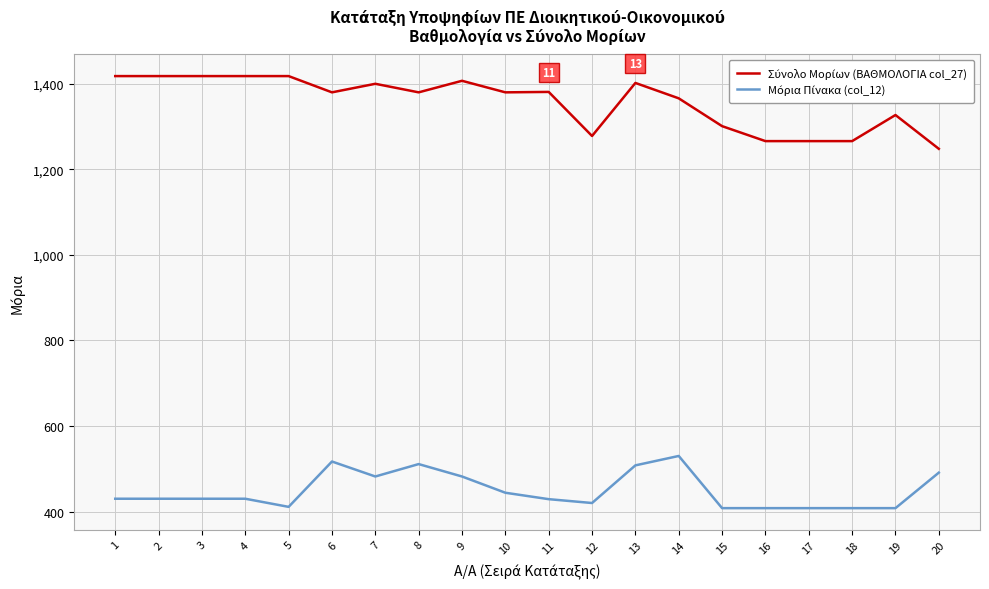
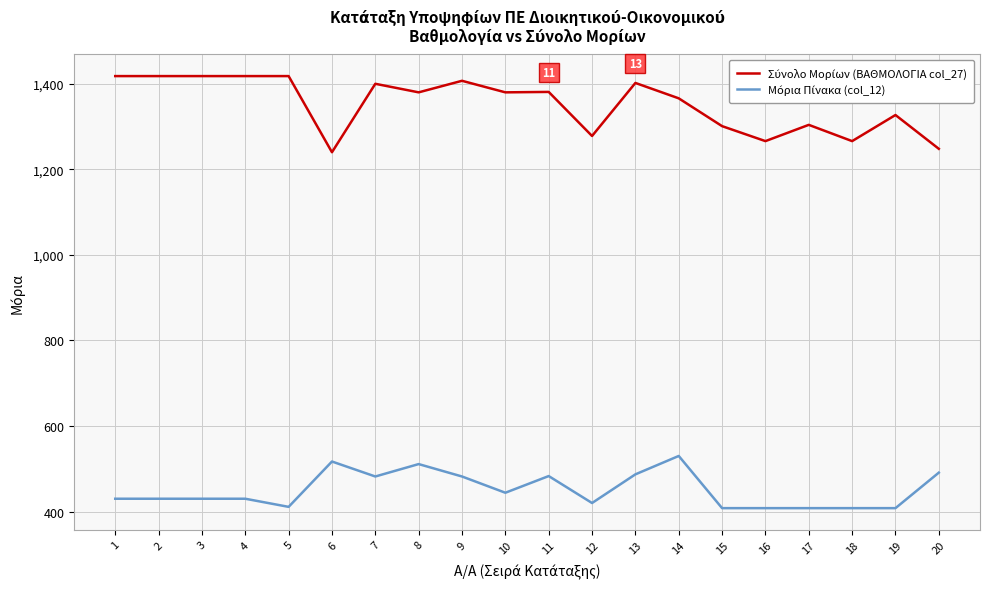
  {
    "Σύνολο Μορίων (ΒΑΘΜΟΛΟΓΙΑ col_27)": {
      "1": "1,420",
      "2": "1,420",
      "3": "1,420",
      "4": "1,420",
      "5": "1,420",
-     "6": "1,380",
+     "6": "1,240",
      "7": "1,400",
      "8": "1,380",
      "9": "1,410",
      "10": "1,380",
      "12": "1,280",
      "14": "1,370",
      "15": "1,300",
      "16": "1,270",
-     "17": "1,270",
+     "17": "1,300",
      "18": "1,270",
      "19": "1,330",
      "20": "1,250"
    },
    "Μόρια Πίνακα (col_12)": {
      "1": "430",
      "2": "430",
      "3": "430",
      "4": "430",
      "5": "410",
      "6": "520",
      "7": "480",
      "8": "510",
      "9": "480",
      "10": "440",
-     "11": "430",
+     "11": "480",
      "12": "420",
-     "13": "510",
+     "13": "490",
      "14": "530",
      "15": "410",
      "16": "410",
      "17": "410",
      "18": "410",
      "19": "410",
      "20": "490"
    }
  }
